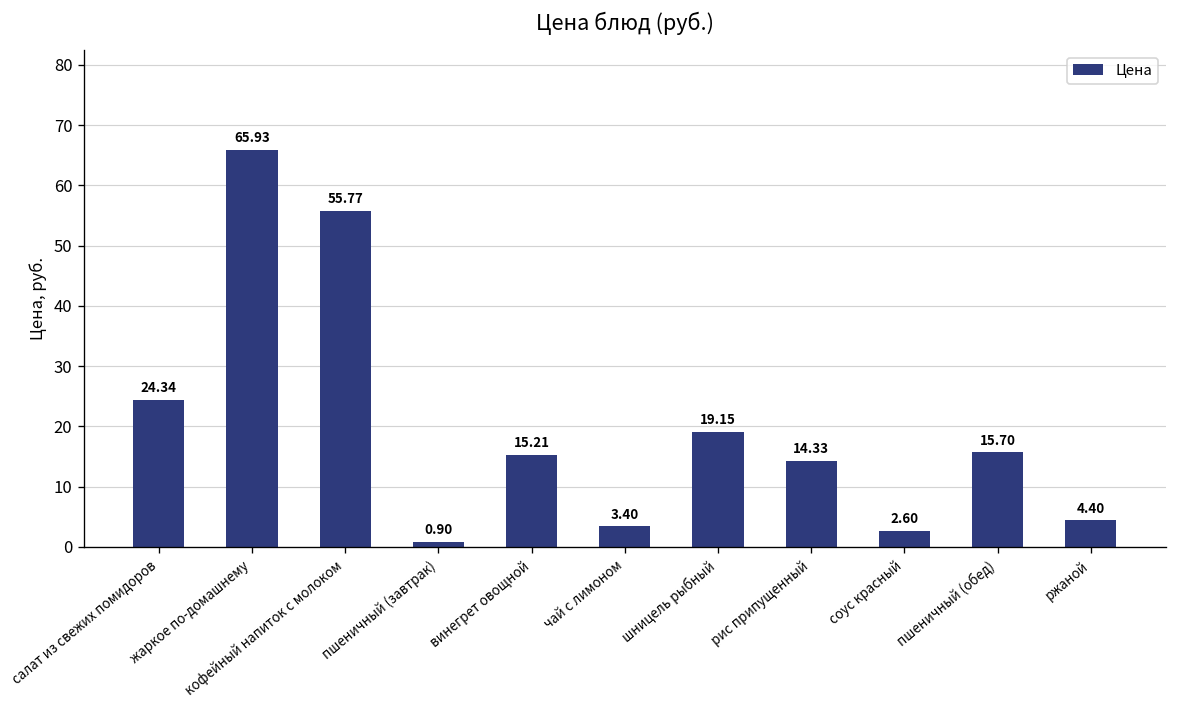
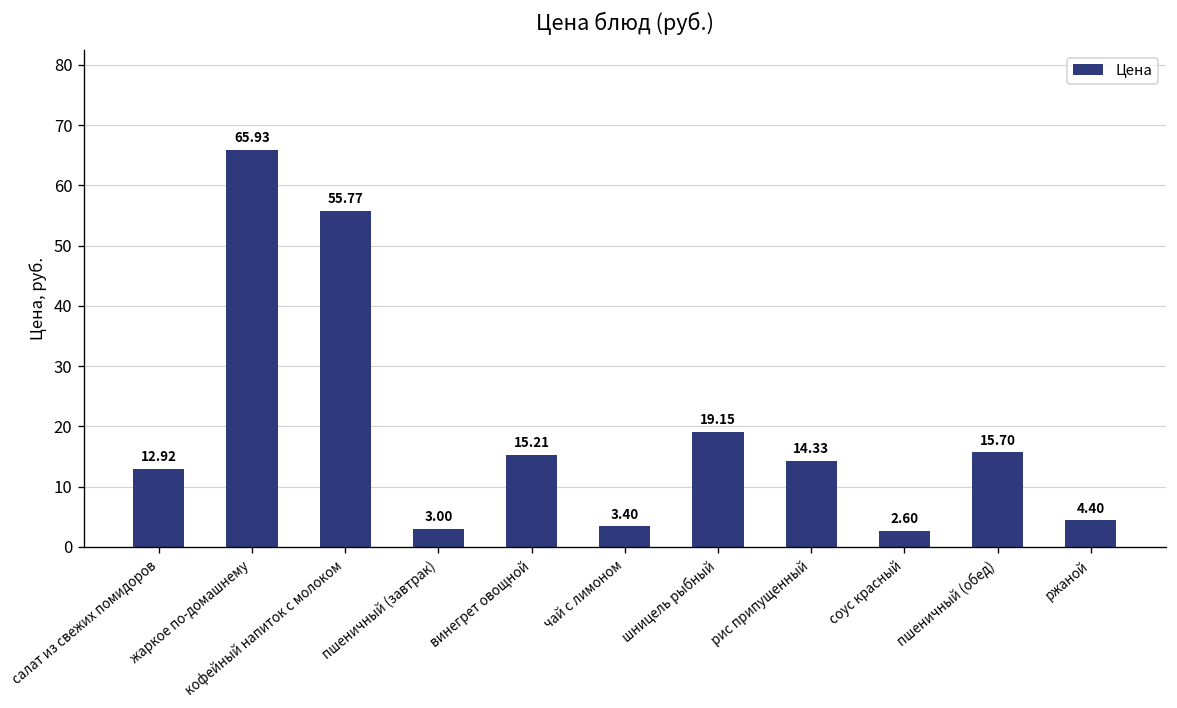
  {
-   "салат из свежих помидоров": 24.34,
+   "салат из свежих помидоров": 12.92,
    "жаркое по-домашнему": 65.93,
    "кофейный напиток с молоком": 55.77,
-   "пшеничный (завтрак)": 0.90,
+   "пшеничный (завтрак)": 3.00,
    "винегрет овощной": 15.21,
    "чай с лимоном": 3.40,
    "шницель рыбный": 19.15,
    "рис припущенный": 14.33,
    "соус красный": 2.60,
    "пшеничный (обед)": 15.70,
    "ржаной": 4.40
  }
